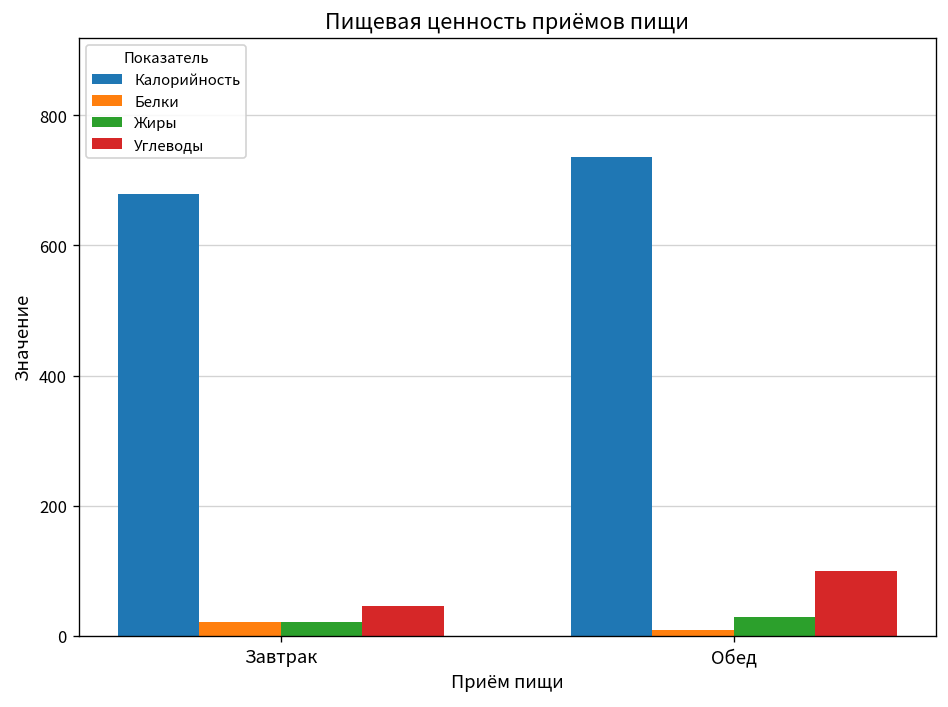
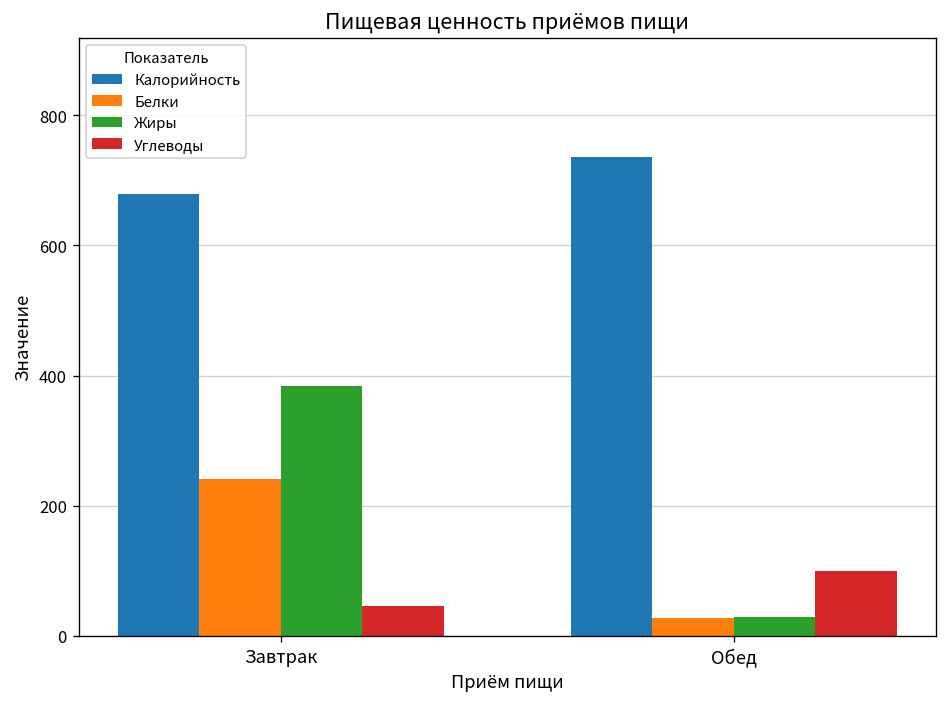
  {
    "Калорийность": {
      "Завтрак": 680,
      "Обед": 740
    },
    "Белки": {
-     "Завтрак": 20,
-     "Обед": 10
+     "Завтрак": 240,
+     "Обед": 30
    },
    "Жиры": {
-     "Завтрак": 20,
+     "Завтрак": 380,
      "Обед": 30
    },
    "Углеводы": {
      "Завтрак": 50,
      "Обед": 100
    }
  }
